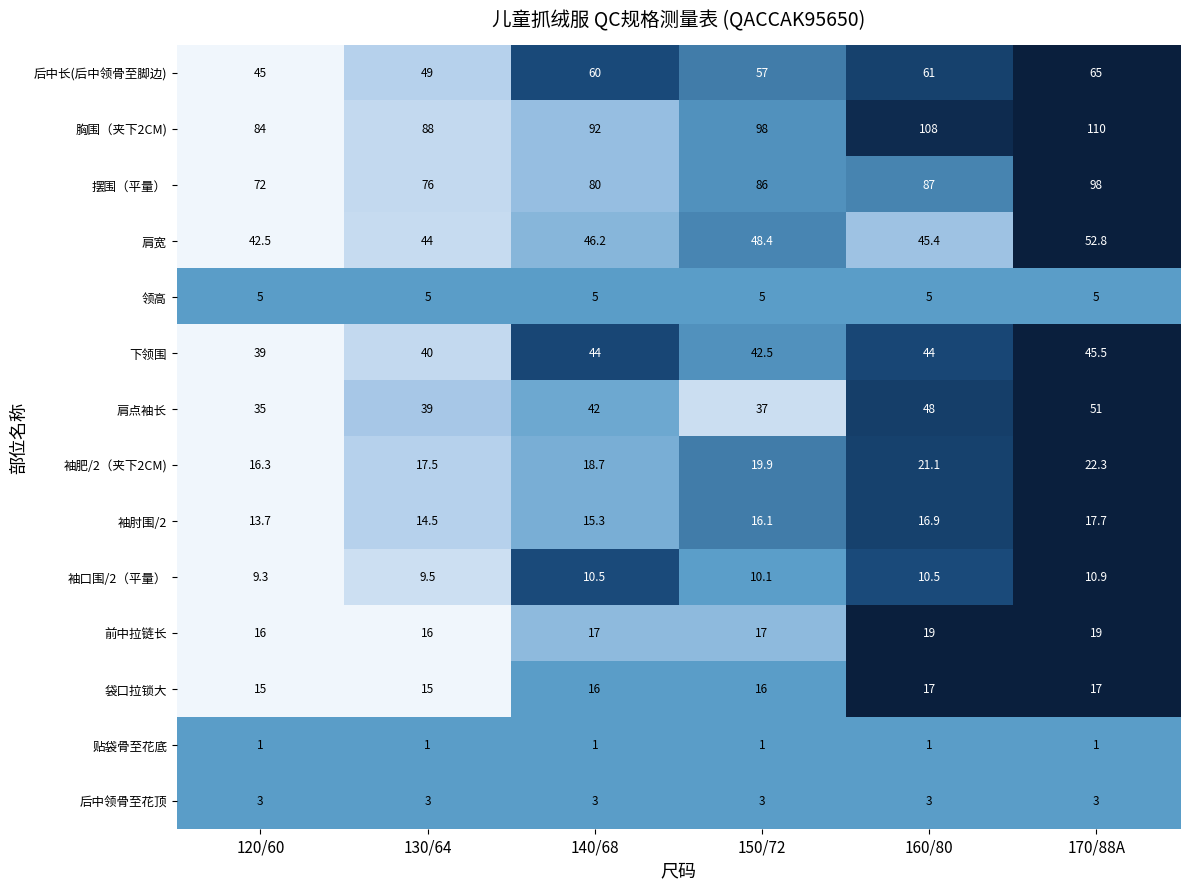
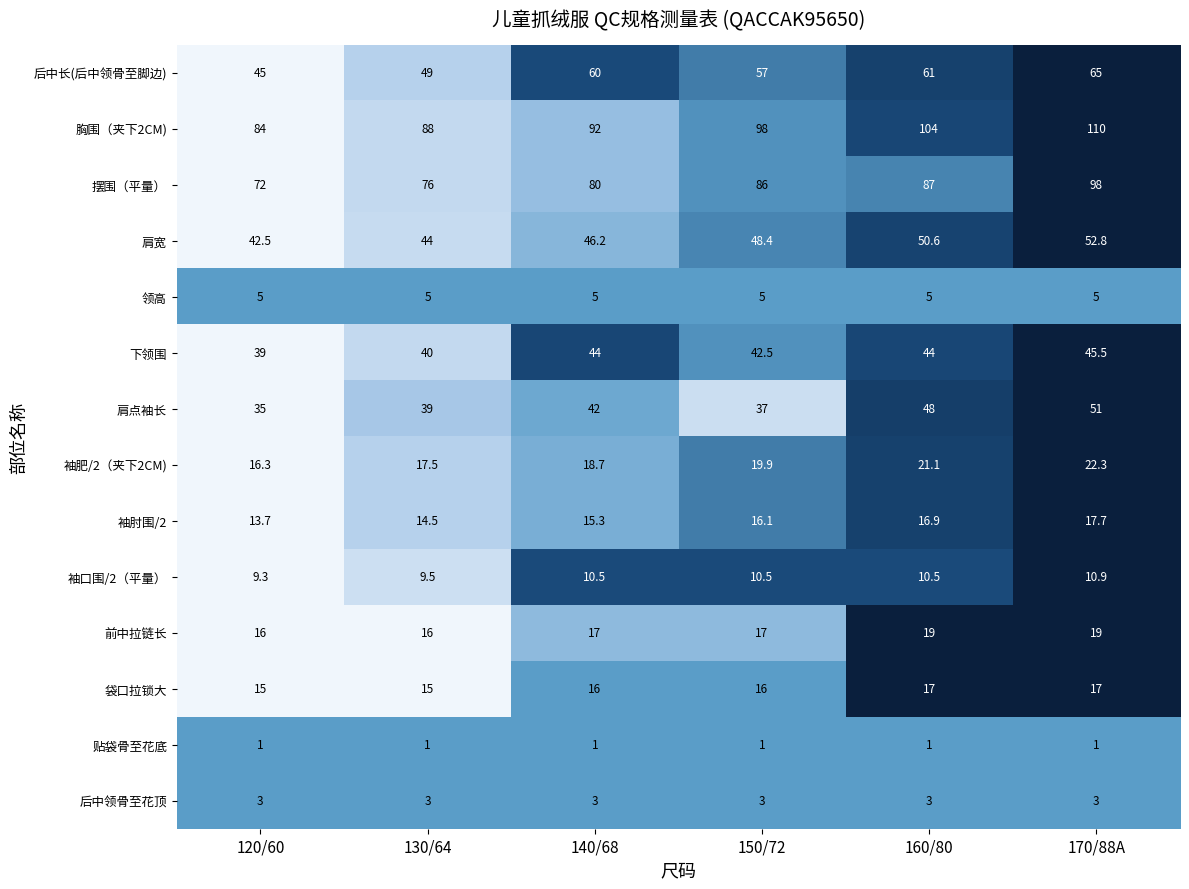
  {
    "后中长(后中领骨至脚边)": {
      "120/60": 45,
      "130/64": 49,
      "140/68": 60,
      "150/72": 57,
      "160/80": 61,
      "170/88A": 65
    },
    "胸围（夹下2CM)": {
      "120/60": 84,
      "130/64": 88,
      "140/68": 92,
      "150/72": 98,
-     "160/80": 108,
+     "160/80": 104,
      "170/88A": 110
    },
    "摆围（平量）": {
      "120/60": 72,
      "130/64": 76,
      "140/68": 80,
      "150/72": 86,
      "160/80": 87,
      "170/88A": 98
    },
    "肩宽": {
      "120/60": 42.5,
      "130/64": 44,
      "140/68": 46.2,
      "150/72": 48.4,
-     "160/80": 45.4,
+     "160/80": 50.6,
      "170/88A": 52.8
    },
    "领高": {
      "120/60": 5,
      "130/64": 5,
      "140/68": 5,
      "150/72": 5,
      "160/80": 5,
      "170/88A": 5
    },
    "下领围": {
      "120/60": 39,
      "130/64": 40,
      "140/68": 44,
      "150/72": 42.5,
      "160/80": 44,
      "170/88A": 45.5
    },
    "肩点袖长": {
      "120/60": 35,
      "130/64": 39,
      "140/68": 42,
      "150/72": 37,
      "160/80": 48,
      "170/88A": 51
    },
    "袖肥/2（夹下2CM)": {
      "120/60": 16.3,
      "130/64": 17.5,
      "140/68": 18.7,
      "150/72": 19.9,
      "160/80": 21.1,
      "170/88A": 22.3
    },
    "袖肘围/2": {
      "120/60": 13.7,
      "130/64": 14.5,
      "140/68": 15.3,
      "150/72": 16.1,
      "160/80": 16.9,
      "170/88A": 17.7
    },
    "袖口围/2（平量）": {
      "120/60": 9.3,
      "130/64": 9.5,
      "140/68": 10.5,
-     "150/72": 10.1,
+     "150/72": 10.5,
      "160/80": 10.5,
      "170/88A": 10.9
    },
    "前中拉链长": {
      "120/60": 16,
      "130/64": 16,
      "140/68": 17,
      "150/72": 17,
      "160/80": 19,
      "170/88A": 19
    },
    "袋口拉锁大": {
      "120/60": 15,
      "130/64": 15,
      "140/68": 16,
      "150/72": 16,
      "160/80": 17,
      "170/88A": 17
    },
    "贴袋骨至花底": {
      "120/60": 1,
      "130/64": 1,
      "140/68": 1,
      "150/72": 1,
      "160/80": 1,
      "170/88A": 1
    },
    "后中领骨至花顶": {
      "120/60": 3,
      "130/64": 3,
      "140/68": 3,
      "150/72": 3,
      "160/80": 3,
      "170/88A": 3
    }
  }
